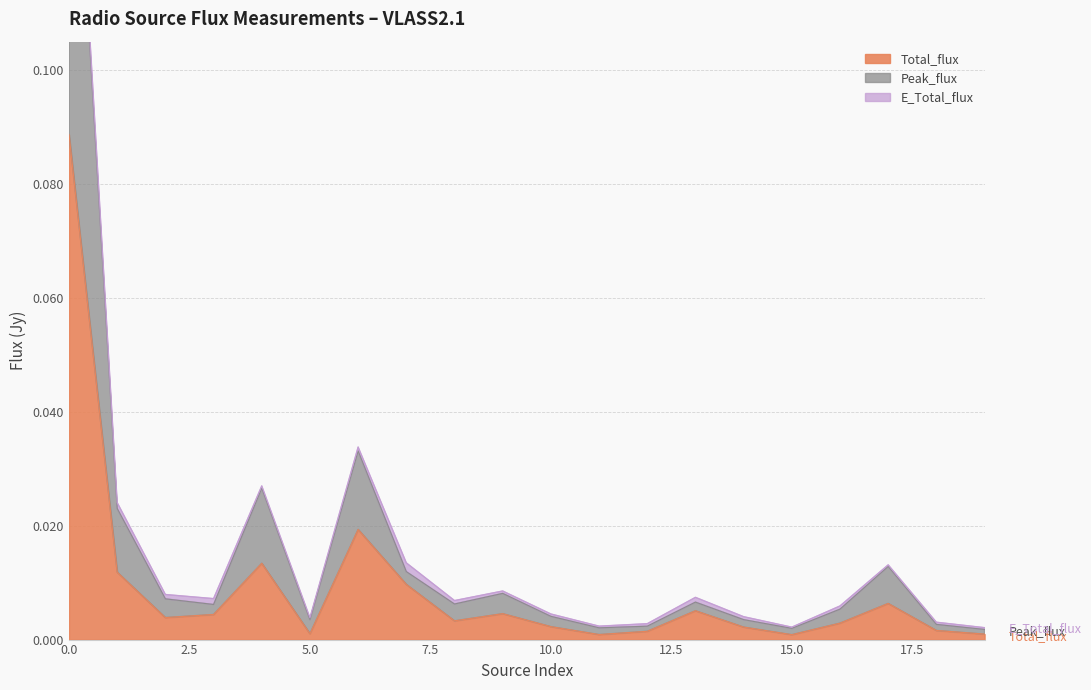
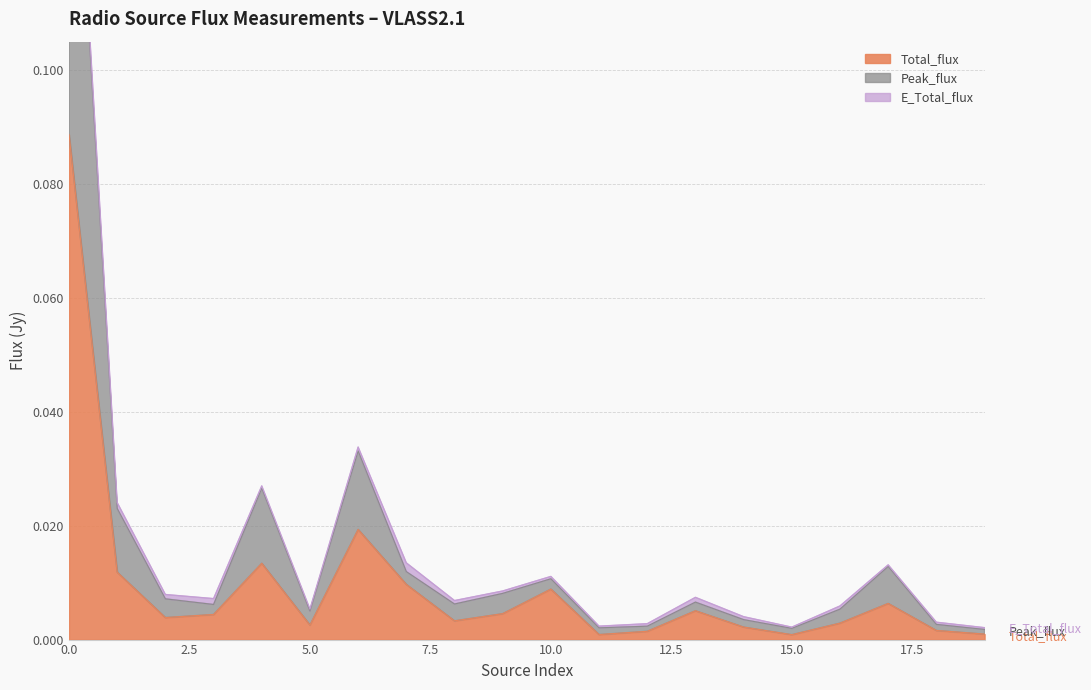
  {
    "Total_flux": {
      "0.0": 0.089,
-     "5.0": 0.001,
-     "10.0": 0.002,
+     "5.0": 0.003,
+     "10.0": 0.009,
      "15.0": 0.001
    }
  }
